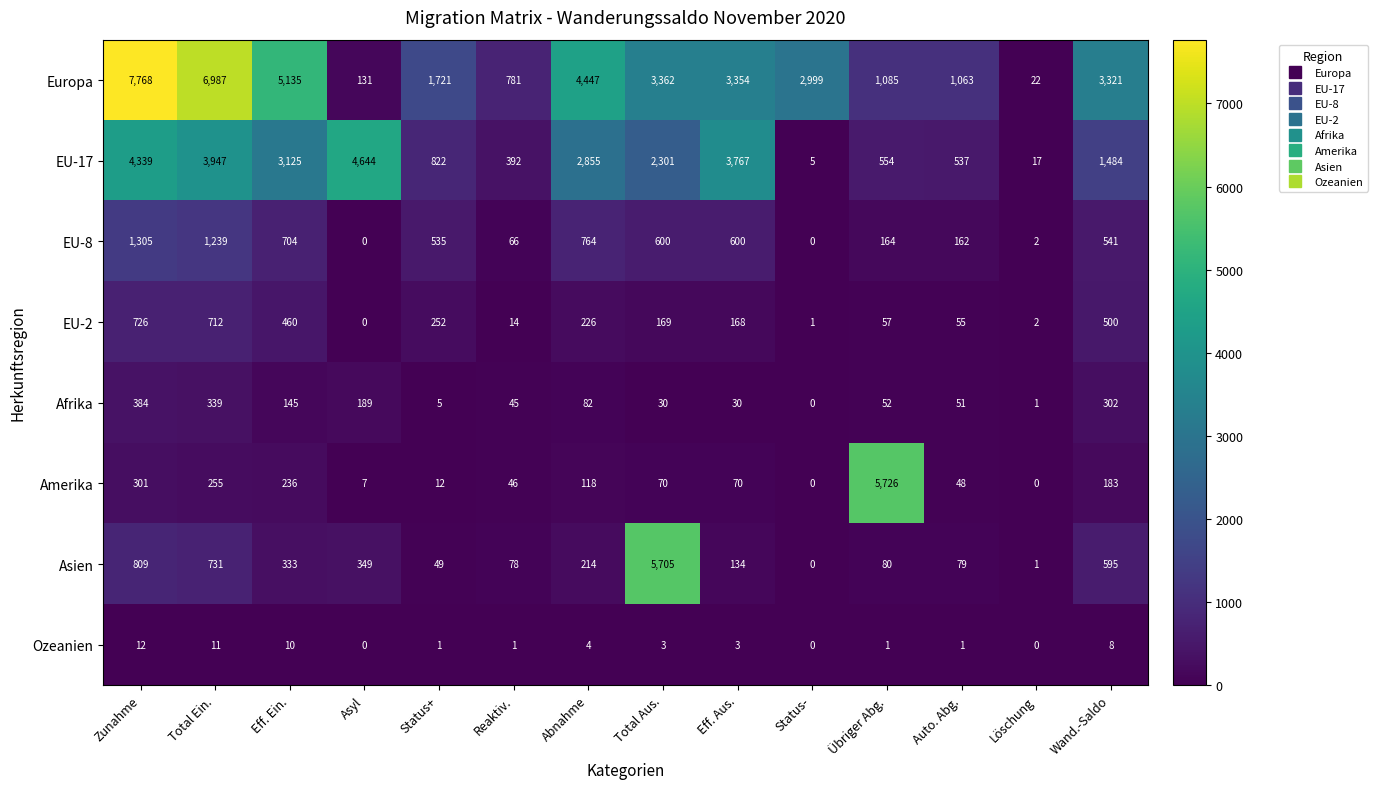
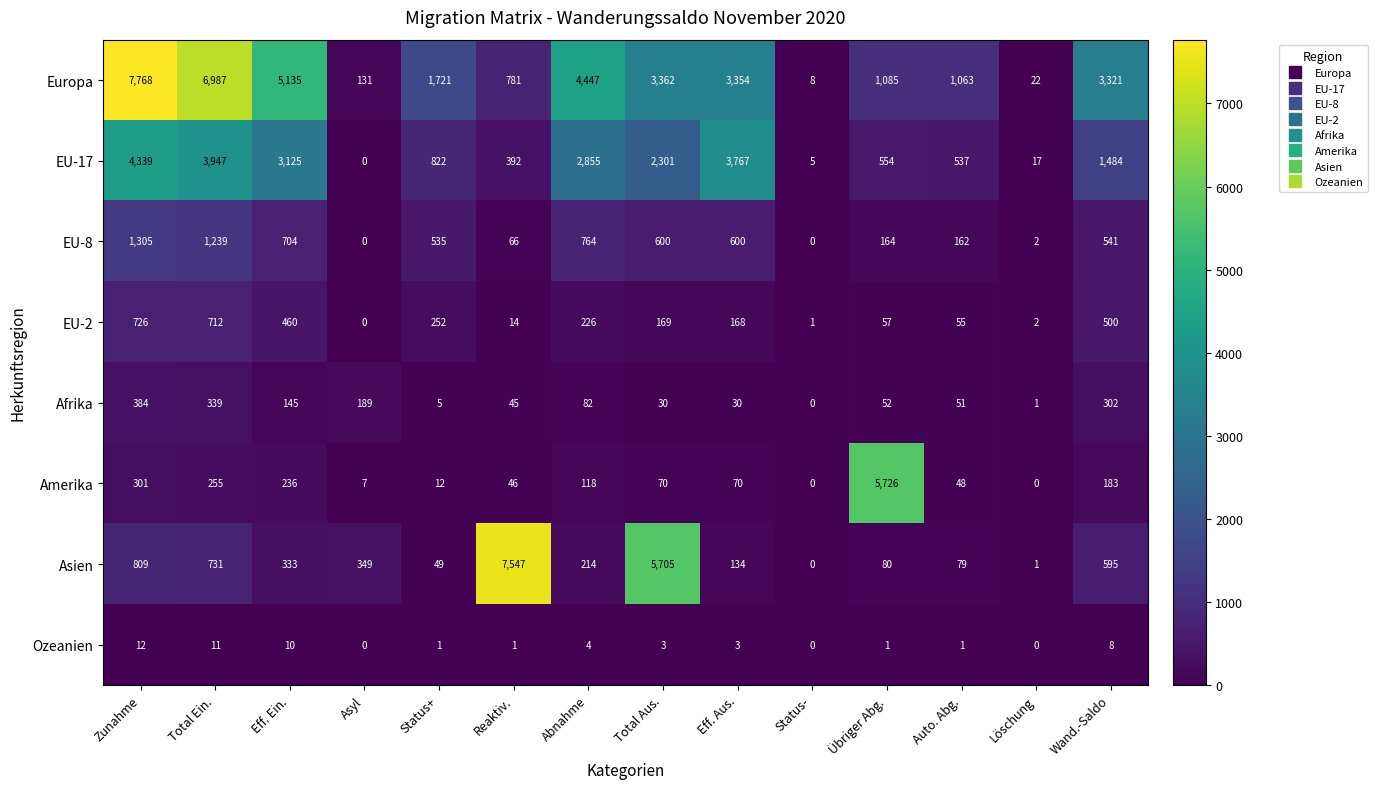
  {
    "Europa": {
      "Zunahme": "7,768",
      "Total Ein.": "6,987",
      "Eff. Ein.": "5,135",
      "Asyl": "131",
      "Status+": "1,721",
      "Reaktiv.": "781",
      "Abnahme": "4,447",
      "Total Aus.": "3,362",
      "Eff. Aus.": "3,354",
-     "Status-": "2,999",
+     "Status-": "8",
      "Übriger Abg.": "1,085",
      "Auto. Abg.": "1,063",
      "Löschung": "22",
      "Wand.-Saldo": "3,321"
    },
    "EU-17": {
      "Zunahme": "4,339",
      "Total Ein.": "3,947",
      "Eff. Ein.": "3,125",
-     "Asyl": "4,644",
+     "Asyl": "0",
      "Status+": "822",
      "Reaktiv.": "392",
      "Abnahme": "2,855",
      "Total Aus.": "2,301",
      "Eff. Aus.": "3,767",
      "Status-": "5",
      "Übriger Abg.": "554",
      "Auto. Abg.": "537",
      "Löschung": "17",
      "Wand.-Saldo": "1,484"
    },
    "EU-8": {
      "Zunahme": "1,305",
      "Total Ein.": "1,239",
      "Eff. Ein.": "704",
      "Asyl": "0",
      "Status+": "535",
      "Reaktiv.": "66",
      "Abnahme": "764",
      "Total Aus.": "600",
      "Eff. Aus.": "600",
      "Status-": "0",
      "Übriger Abg.": "164",
      "Auto. Abg.": "162",
      "Löschung": "2",
      "Wand.-Saldo": "541"
    },
    "EU-2": {
      "Zunahme": "726",
      "Total Ein.": "712",
      "Eff. Ein.": "460",
      "Asyl": "0",
      "Status+": "252",
      "Reaktiv.": "14",
      "Abnahme": "226",
      "Total Aus.": "169",
      "Eff. Aus.": "168",
      "Status-": "1",
      "Übriger Abg.": "57",
      "Auto. Abg.": "55",
      "Löschung": "2",
      "Wand.-Saldo": "500"
    },
    "Afrika": {
      "Zunahme": "384",
      "Total Ein.": "339",
      "Eff. Ein.": "145",
      "Asyl": "189",
      "Status+": "5",
      "Reaktiv.": "45",
      "Abnahme": "82",
      "Total Aus.": "30",
      "Eff. Aus.": "30",
      "Status-": "0",
      "Übriger Abg.": "52",
      "Auto. Abg.": "51",
      "Löschung": "1",
      "Wand.-Saldo": "302"
    },
    "Amerika": {
      "Zunahme": "301",
      "Total Ein.": "255",
      "Eff. Ein.": "236",
      "Asyl": "7",
      "Status+": "12",
      "Reaktiv.": "46",
      "Abnahme": "118",
      "Total Aus.": "70",
      "Eff. Aus.": "70",
      "Status-": "0",
      "Übriger Abg.": "5,726",
      "Auto. Abg.": "48",
      "Löschung": "0",
      "Wand.-Saldo": "183"
    },
    "Asien": {
      "Zunahme": "809",
      "Total Ein.": "731",
      "Eff. Ein.": "333",
      "Asyl": "349",
      "Status+": "49",
-     "Reaktiv.": "78",
+     "Reaktiv.": "7,547",
      "Abnahme": "214",
      "Total Aus.": "5,705",
      "Eff. Aus.": "134",
      "Status-": "0",
      "Übriger Abg.": "80",
      "Auto. Abg.": "79",
      "Löschung": "1",
      "Wand.-Saldo": "595"
    },
    "Ozeanien": {
      "Zunahme": "12",
      "Total Ein.": "11",
      "Eff. Ein.": "10",
      "Asyl": "0",
      "Status+": "1",
      "Reaktiv.": "1",
      "Abnahme": "4",
      "Total Aus.": "3",
      "Eff. Aus.": "3",
      "Status-": "0",
      "Übriger Abg.": "1",
      "Auto. Abg.": "1",
      "Löschung": "0",
      "Wand.-Saldo": "8"
    }
  }
